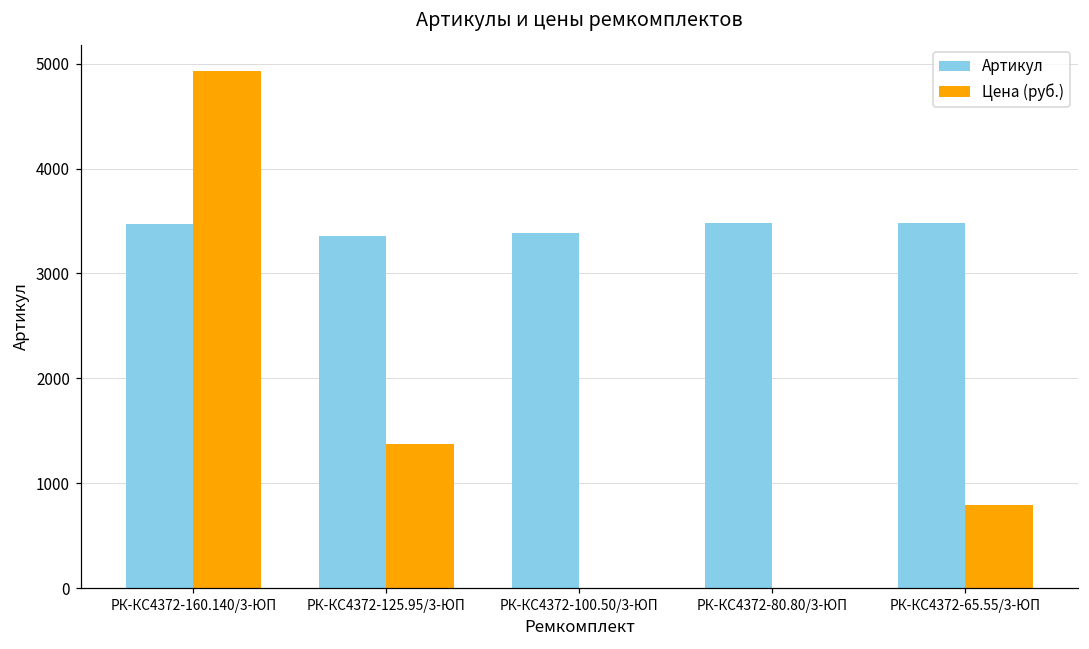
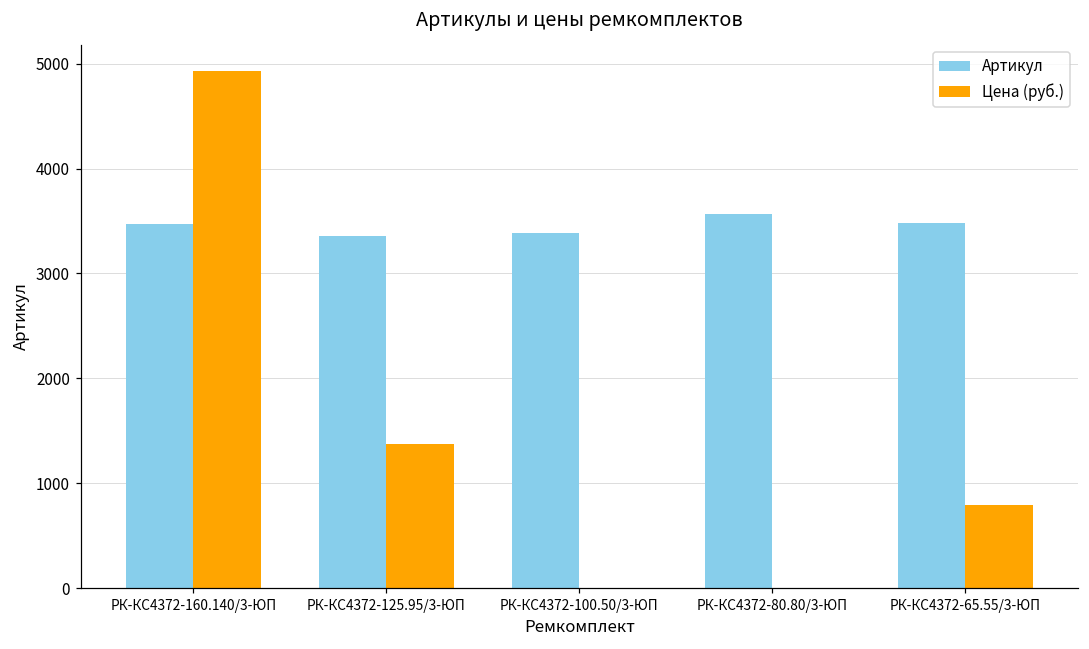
  {
    "Артикул": {
      "РК-КС4372-160.140/3-ЮП": 3500,
      "РК-КС4372-125.95/3-ЮП": 3400,
      "РК-КС4372-100.50/3-ЮП": 3400,
-     "РК-КС4372-80.80/3-ЮП": 3500,
+     "РК-КС4372-80.80/3-ЮП": 3600,
      "РК-КС4372-65.55/3-ЮП": 3500
    },
    "Цена (руб.)": {
      "РК-КС4372-160.140/3-ЮП": 4900,
      "РК-КС4372-125.95/3-ЮП": 1400,
      "РК-КС4372-100.50/3-ЮП": 0,
      "РК-КС4372-80.80/3-ЮП": 0,
      "РК-КС4372-65.55/3-ЮП": 800
    }
  }
